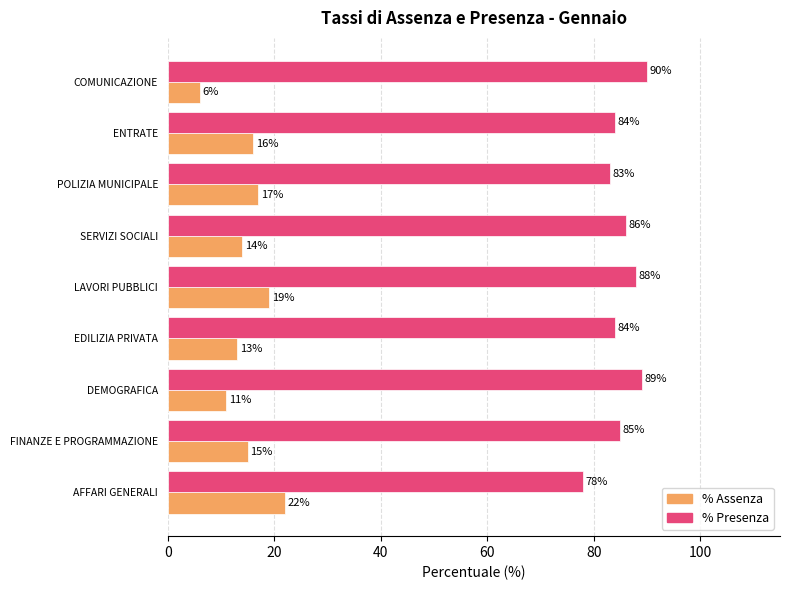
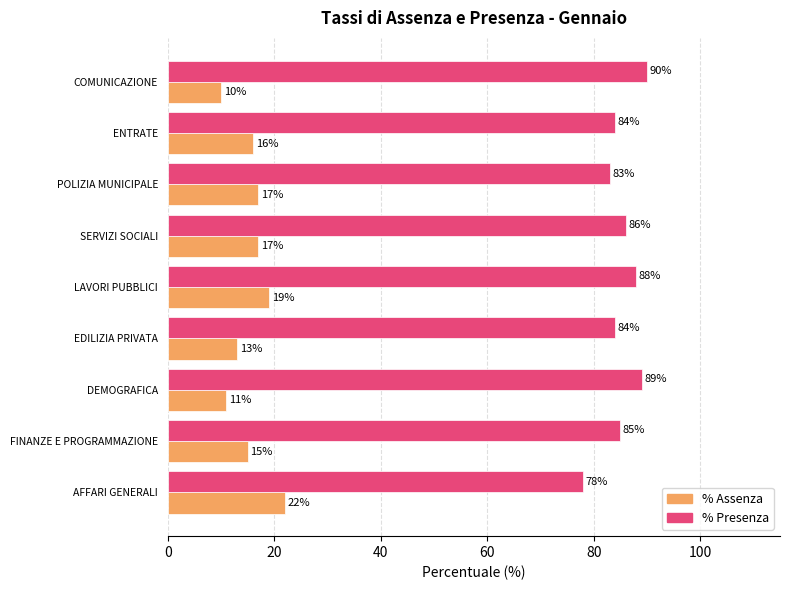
  {
    "% Assenza": {
-     "COMUNICAZIONE": "6%",
+     "COMUNICAZIONE": "10%",
      "ENTRATE": "16%",
      "POLIZIA MUNICIPALE": "17%",
-     "SERVIZI SOCIALI": "14%",
+     "SERVIZI SOCIALI": "17%",
      "LAVORI PUBBLICI": "19%",
      "EDILIZIA PRIVATA": "13%",
      "DEMOGRAFICA": "11%",
      "FINANZE E PROGRAMMAZIONE": "15%",
      "AFFARI GENERALI": "22%"
    },
    "% Presenza": {
      "COMUNICAZIONE": "90%",
      "ENTRATE": "84%",
      "POLIZIA MUNICIPALE": "83%",
      "SERVIZI SOCIALI": "86%",
      "LAVORI PUBBLICI": "88%",
      "EDILIZIA PRIVATA": "84%",
      "DEMOGRAFICA": "89%",
      "FINANZE E PROGRAMMAZIONE": "85%",
      "AFFARI GENERALI": "78%"
    }
  }
